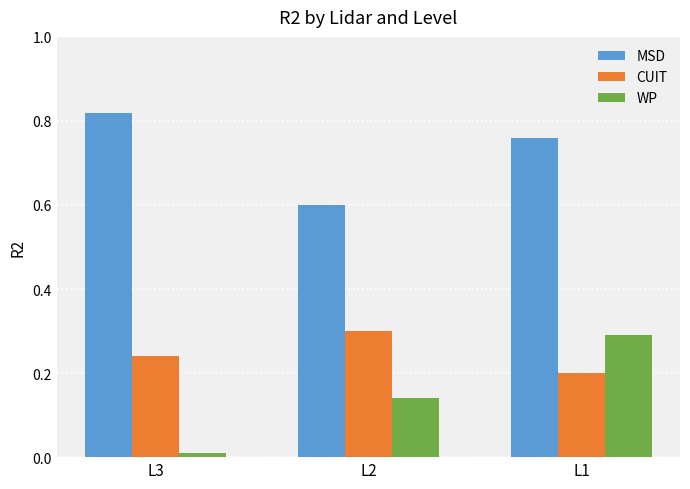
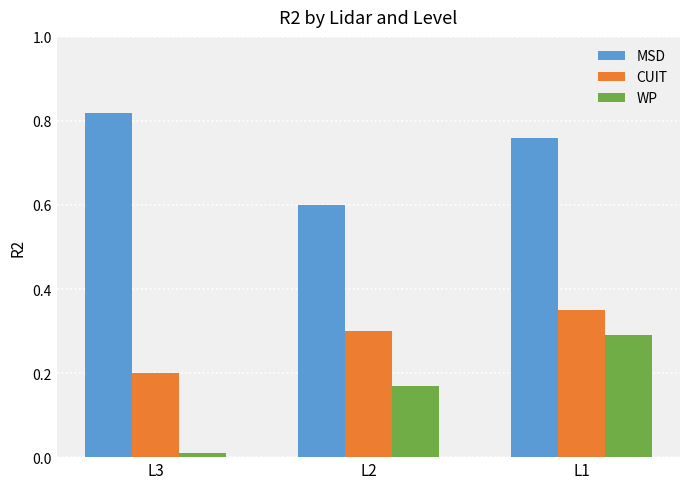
  {
    "MSD": {
      "L3": 0.82,
      "L2": 0.60,
      "L1": 0.76
    },
    "CUIT": {
-     "L3": 0.24,
+     "L3": 0.20,
      "L2": 0.30,
-     "L1": 0.20
+     "L1": 0.35
    },
    "WP": {
      "L3": 0.01,
-     "L2": 0.14,
+     "L2": 0.17,
      "L1": 0.29
    }
  }
